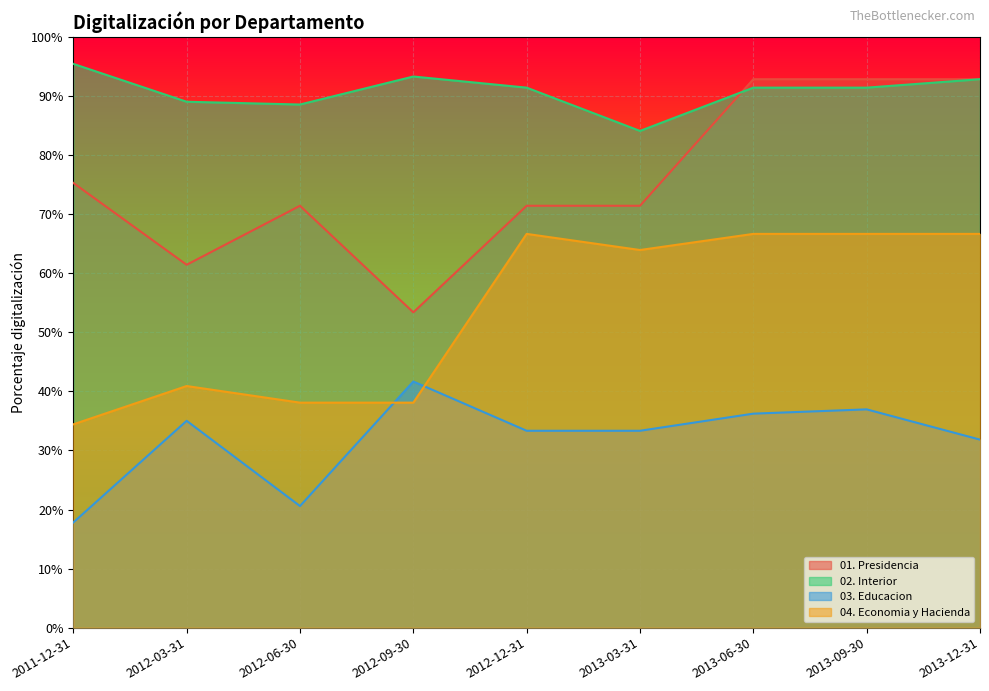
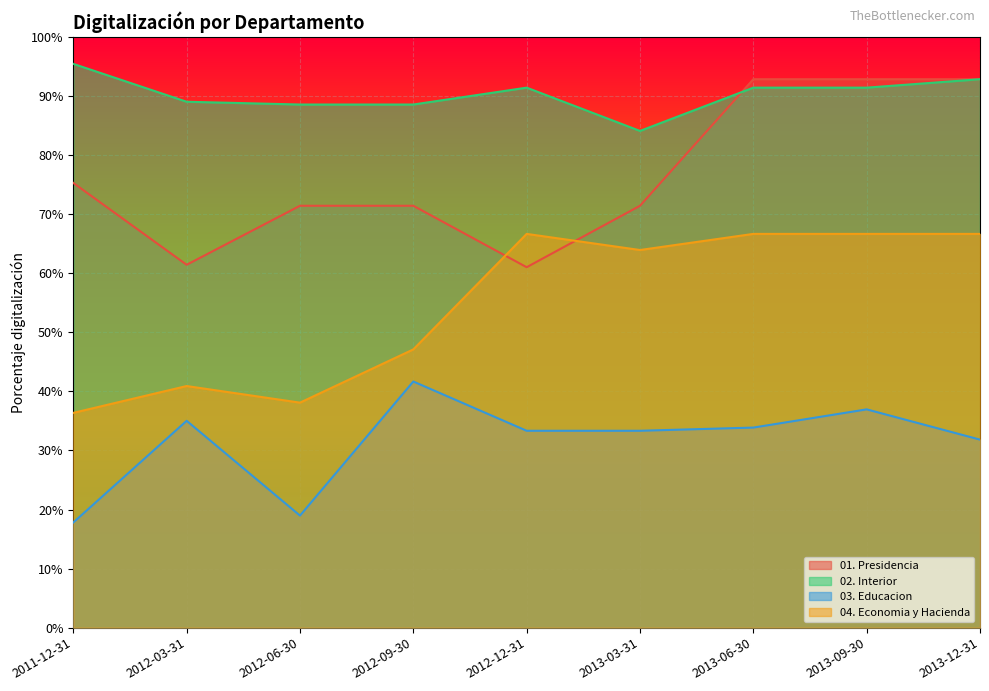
  {
    "01. Presidencia": {
      "2011-12-31": "75%",
      "2012-03-31": "61%",
      "2012-06-30": "71%",
-     "2012-09-30": "53%",
-     "2012-12-31": "71%",
+     "2012-09-30": "71%",
+     "2012-12-31": "61%",
      "2013-03-31": "71%",
      "2013-06-30": "93%",
      "2013-09-30": "93%"
    },
    "02. Interior": {
      "2011-12-31": "95%",
      "2012-03-31": "89%",
      "2012-06-30": "89%",
-     "2012-09-30": "93%",
+     "2012-09-30": "89%",
      "2012-12-31": "91%",
      "2013-03-31": "84%",
      "2013-06-30": "91%",
      "2013-09-30": "91%"
    },
    "03. Educacion": {
      "2011-12-31": "18%",
      "2012-03-31": "35%",
-     "2012-06-30": "21%",
+     "2012-06-30": "19%",
      "2012-09-30": "42%",
      "2012-12-31": "33%",
      "2013-03-31": "33%",
-     "2013-06-30": "36%",
+     "2013-06-30": "34%",
      "2013-09-30": "37%",
      "2013-12-31": "32%"
    },
    "04. Economia y Hacienda": {
-     "2011-12-31": "34%",
+     "2011-12-31": "36%",
      "2012-03-31": "41%",
      "2012-06-30": "38%",
-     "2012-09-30": "38%",
+     "2012-09-30": "47%",
      "2012-12-31": "67%",
      "2013-03-31": "64%",
      "2013-06-30": "67%",
      "2013-09-30": "67%",
      "2013-12-31": "67%"
    }
  }
